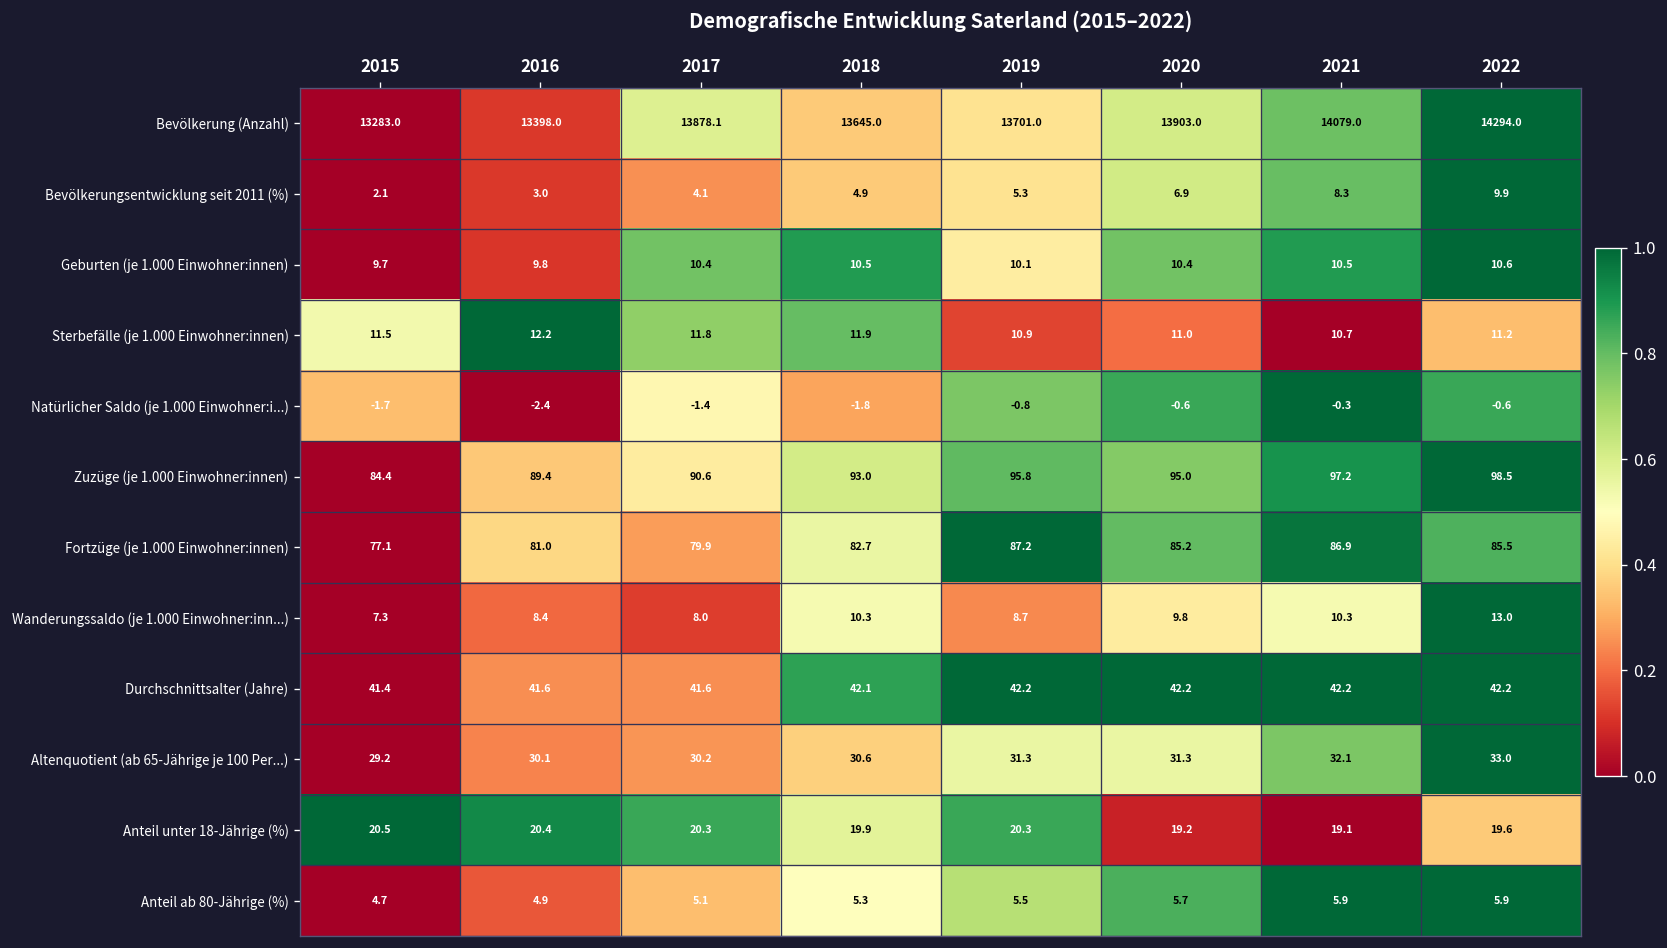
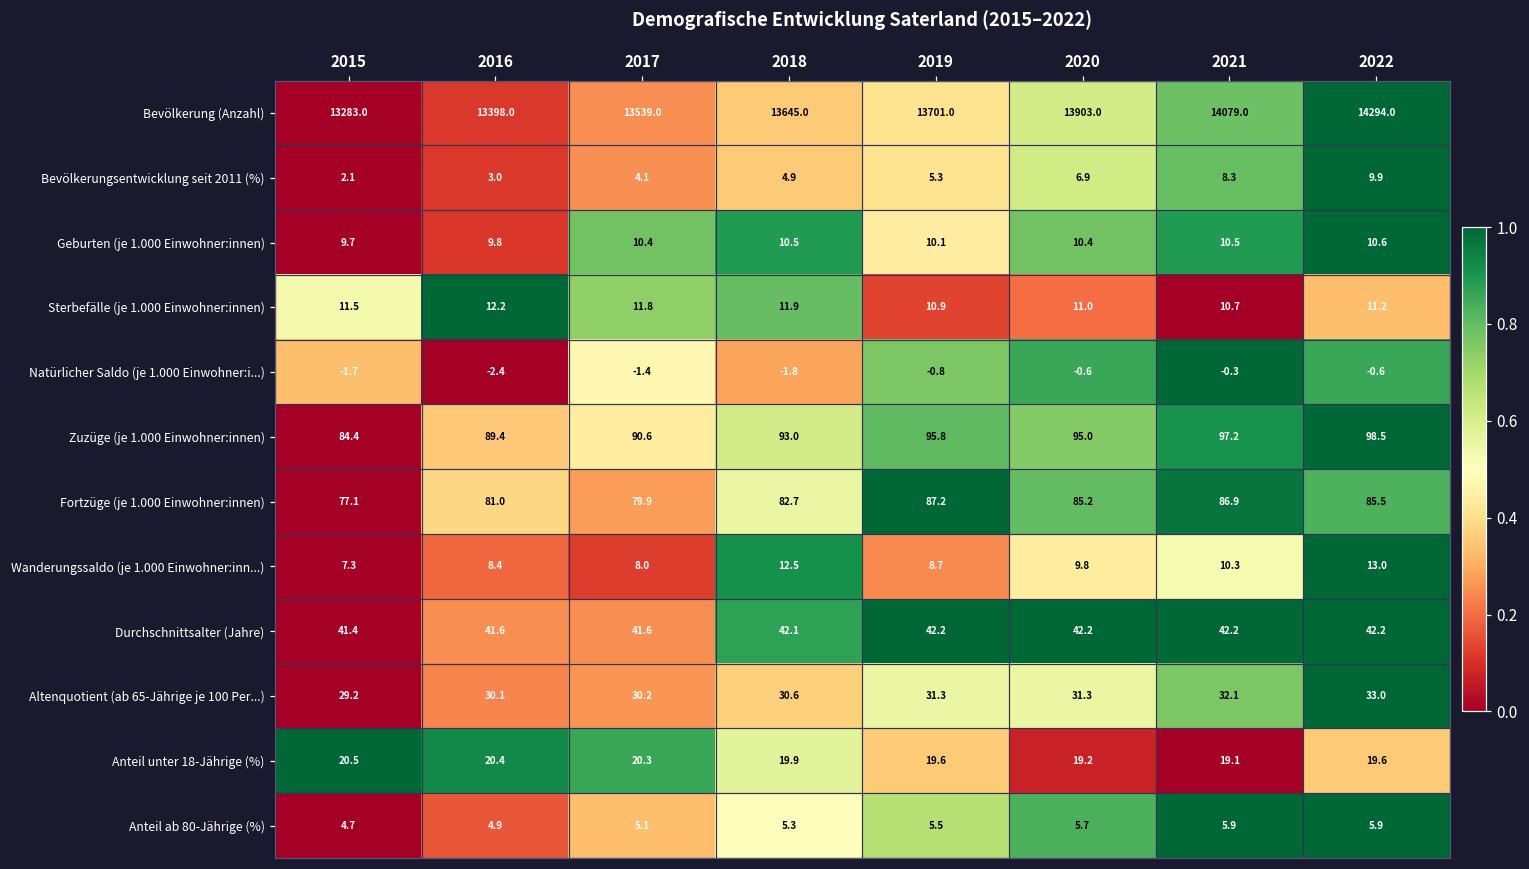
  {
    "Bevölkerung (Anzahl)": {
      "2015": 13283.0,
      "2016": 13398.0,
-     "2017": 13878.1,
+     "2017": 13539.0,
      "2018": 13645.0,
      "2019": 13701.0,
      "2020": 13903.0,
      "2021": 14079.0,
      "2022": 14294.0
    },
    "Bevölkerungsentwicklung seit 2011 (%)": {
      "2015": 2.1,
      "2016": 3.0,
      "2017": 4.1,
      "2018": 4.9,
      "2019": 5.3,
      "2020": 6.9,
      "2021": 8.3,
      "2022": 9.9
    },
    "Geburten (je 1.000 Einwohner:innen)": {
      "2015": 9.7,
      "2016": 9.8,
      "2017": 10.4,
      "2018": 10.5,
      "2019": 10.1,
      "2020": 10.4,
      "2021": 10.5,
      "2022": 10.6
    },
    "Sterbefälle (je 1.000 Einwohner:innen)": {
      "2015": 11.5,
      "2016": 12.2,
      "2017": 11.8,
      "2018": 11.9,
      "2019": 10.9,
      "2020": 11.0,
      "2021": 10.7,
      "2022": 11.2
    },
    "Natürlicher Saldo (je 1.000 Einwohner:i...)": {
      "2015": -1.7,
      "2016": -2.4,
      "2017": -1.4,
      "2018": -1.8,
      "2019": -0.8,
      "2020": -0.6,
      "2021": -0.3,
      "2022": -0.6
    },
    "Zuzüge (je 1.000 Einwohner:innen)": {
      "2015": 84.4,
      "2016": 89.4,
      "2017": 90.6,
      "2018": 93.0,
      "2019": 95.8,
      "2020": 95.0,
      "2021": 97.2,
      "2022": 98.5
    },
    "Fortzüge (je 1.000 Einwohner:innen)": {
      "2015": 77.1,
      "2016": 81.0,
      "2017": 79.9,
      "2018": 82.7,
      "2019": 87.2,
      "2020": 85.2,
      "2021": 86.9,
      "2022": 85.5
    },
    "Wanderungssaldo (je 1.000 Einwohner:inn...)": {
      "2015": 7.3,
      "2016": 8.4,
      "2017": 8.0,
-     "2018": 10.3,
+     "2018": 12.5,
      "2019": 8.7,
      "2020": 9.8,
      "2021": 10.3,
      "2022": 13.0
    },
    "Durchschnittsalter (Jahre)": {
      "2015": 41.4,
      "2016": 41.6,
      "2017": 41.6,
      "2018": 42.1,
      "2019": 42.2,
      "2020": 42.2,
      "2021": 42.2,
      "2022": 42.2
    },
    "Altenquotient (ab 65-Jährige je 100 Per...)": {
      "2015": 29.2,
      "2016": 30.1,
      "2017": 30.2,
      "2018": 30.6,
      "2019": 31.3,
      "2020": 31.3,
      "2021": 32.1,
      "2022": 33.0
    },
    "Anteil unter 18-Jährige (%)": {
      "2015": 20.5,
      "2016": 20.4,
      "2017": 20.3,
      "2018": 19.9,
-     "2019": 20.3,
+     "2019": 19.6,
      "2020": 19.2,
      "2021": 19.1,
      "2022": 19.6
    },
    "Anteil ab 80-Jährige (%)": {
      "2015": 4.7,
      "2016": 4.9,
      "2017": 5.1,
      "2018": 5.3,
      "2019": 5.5,
      "2020": 5.7,
      "2021": 5.9,
      "2022": 5.9
    }
  }
